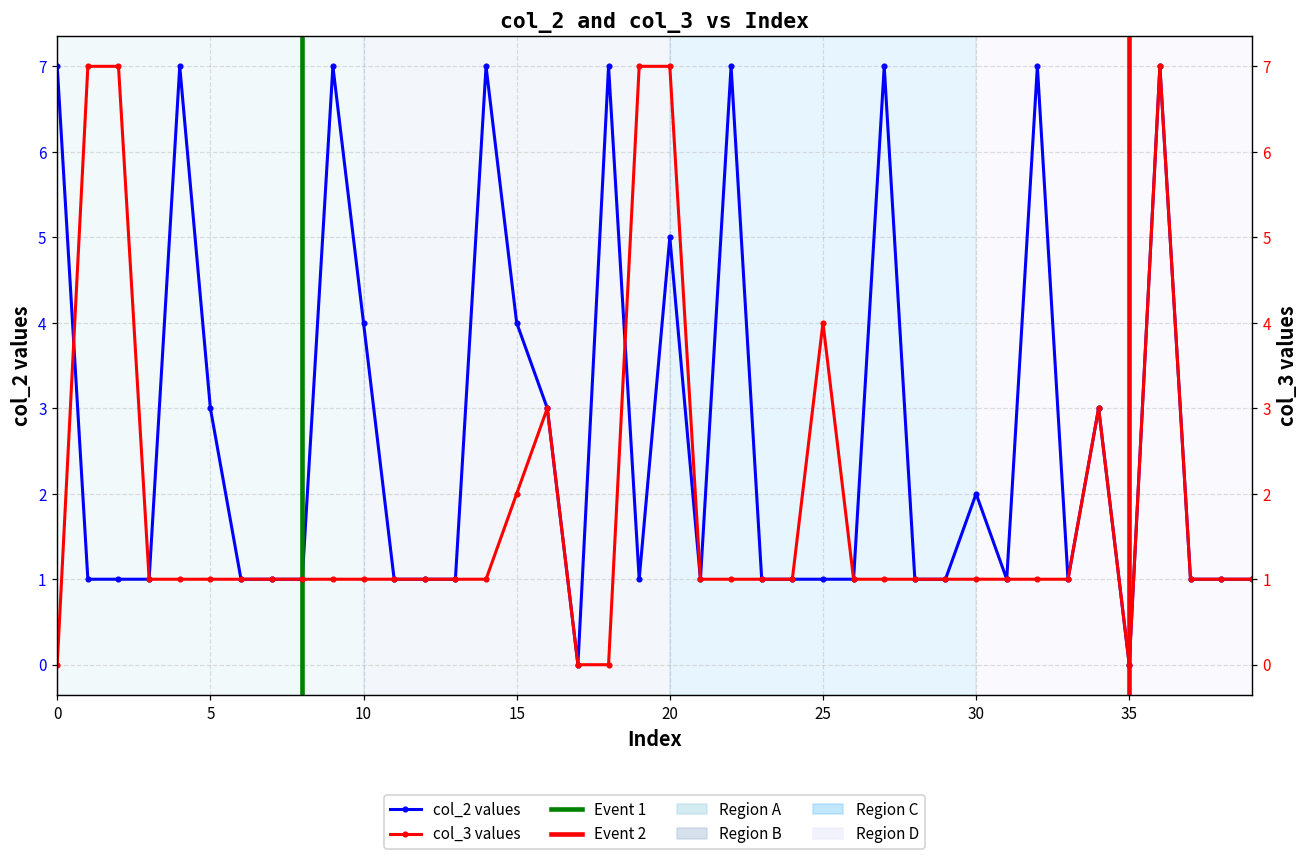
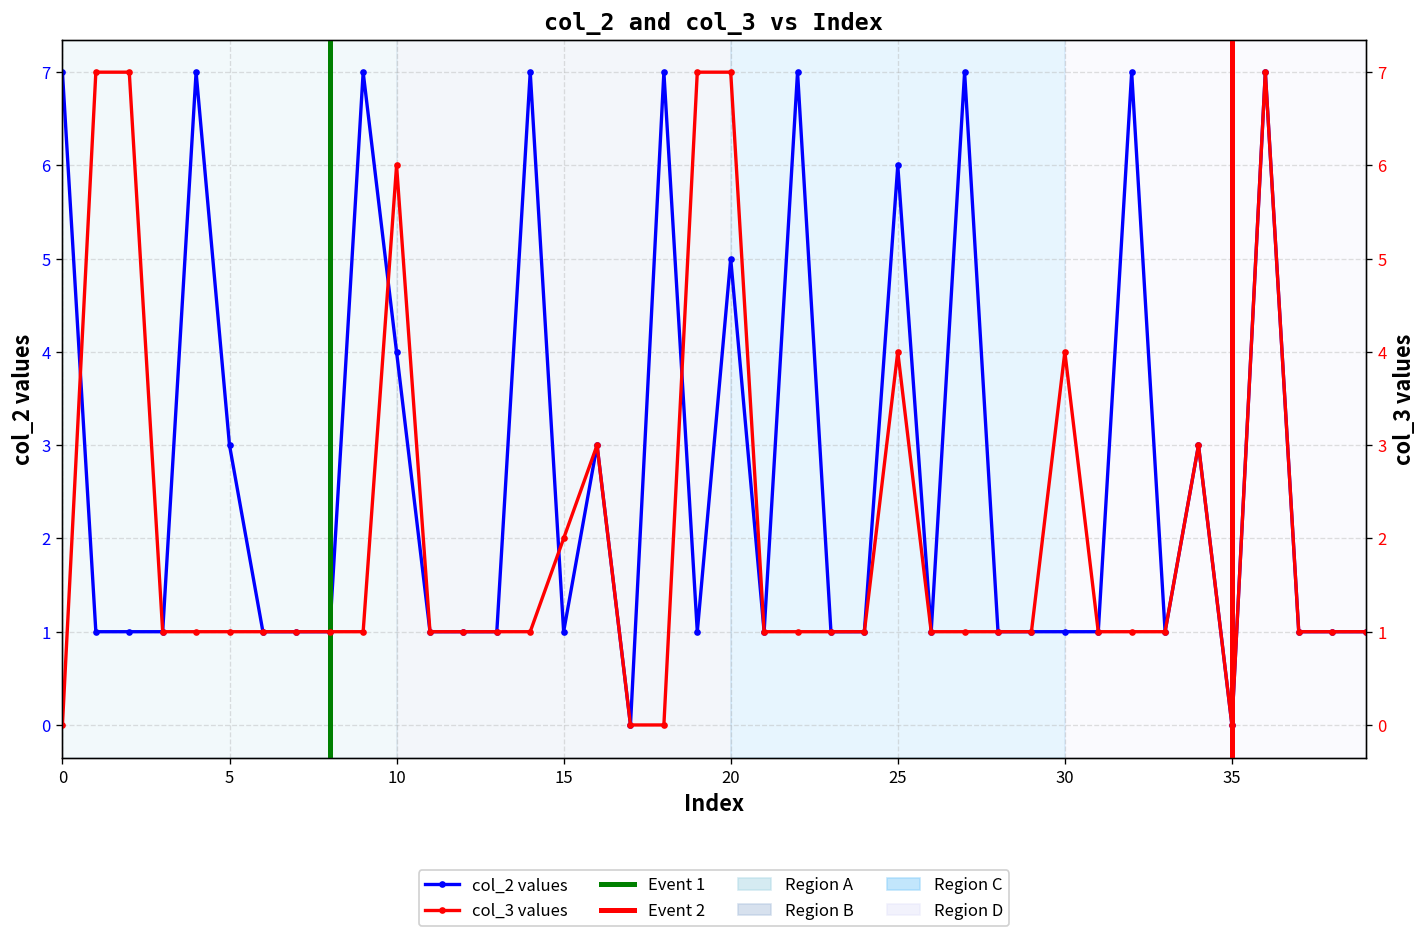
  {
    "col_2 values": {
      "0": 7,
      "5": 3,
      "10": 4,
-     "15": 4,
+     "15": 1,
      "20": 5,
-     "25": 1,
-     "30": 2,
+     "25": 6,
+     "30": 1,
      "35": 0
    },
    "col_3 values": {
      "0": 0,
      "5": 1,
-     "10": 1,
+     "10": 6,
      "15": 2,
      "20": 7,
      "25": 4,
-     "30": 1,
+     "30": 4,
      "35": 0
    }
  }
